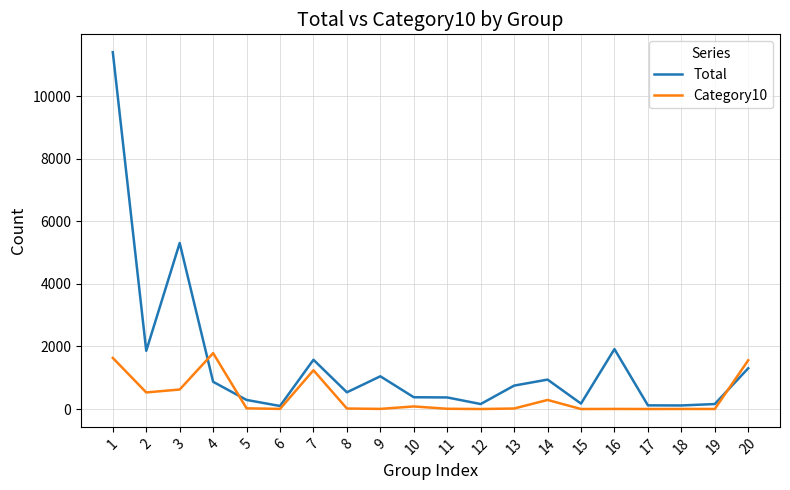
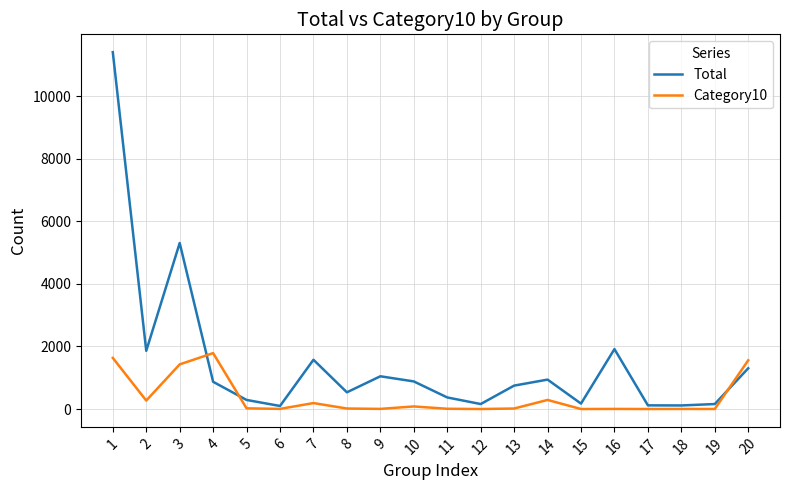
  {
    "Total": {
      "1": 11400,
      "2": 1900,
      "3": 5300,
      "4": 900,
      "5": 300,
      "6": 100,
      "7": 1600,
      "8": 500,
      "9": 1000,
-     "10": 400,
+     "10": 900,
      "11": 400,
      "12": 200,
      "13": 700,
      "14": 900,
      "15": 200,
      "16": 1900,
      "17": 100,
      "18": 100,
      "19": 200,
      "20": 1300
    },
    "Category10": {
      "1": 1600,
-     "2": 500,
-     "3": 600,
+     "2": 300,
+     "3": 1400,
      "4": 1800,
      "5": 0,
      "6": 0,
-     "7": 1200,
+     "7": 200,
      "8": 0,
      "9": 0,
      "10": 100,
      "11": 0,
      "12": 0,
      "13": 0,
      "14": 300,
      "15": 0,
      "16": 0,
      "17": 0,
      "18": 0,
      "19": 0,
      "20": 1600
    }
  }
